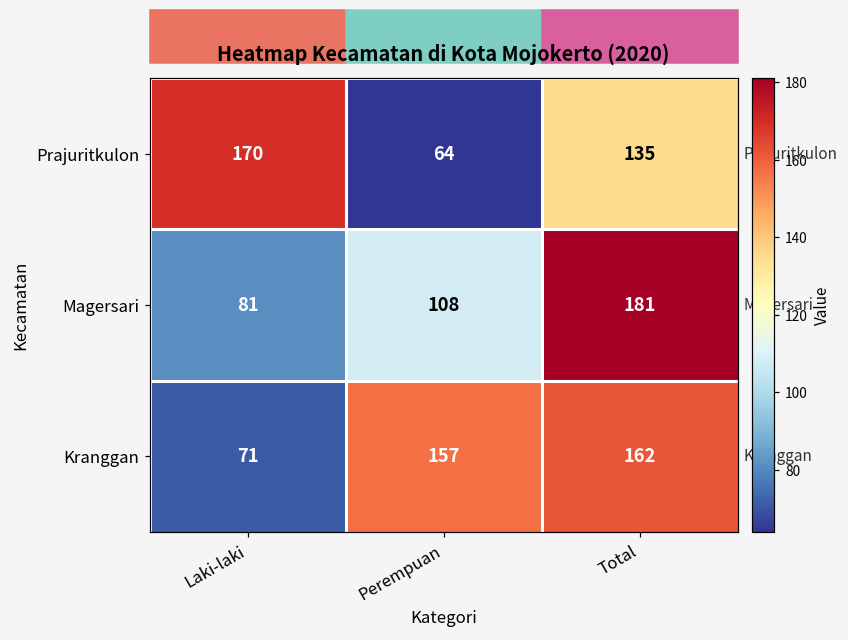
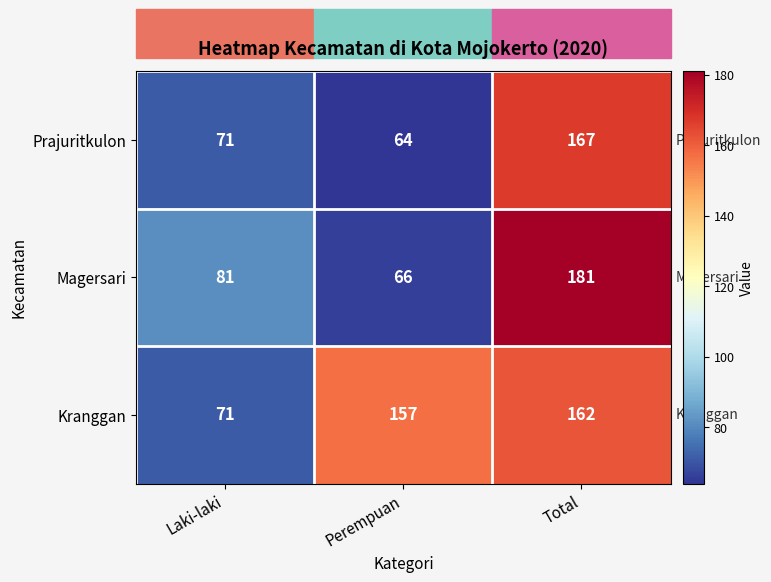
  {
    "Prajuritkulon": {
-     "Laki-laki": 170,
+     "Laki-laki": 71,
      "Perempuan": 64,
-     "Total": 135
+     "Total": 167
    },
    "Magersari": {
      "Laki-laki": 81,
-     "Perempuan": 108,
+     "Perempuan": 66,
      "Total": 181
    },
    "Kranggan": {
      "Laki-laki": 71,
      "Perempuan": 157,
      "Total": 162
    }
  }
